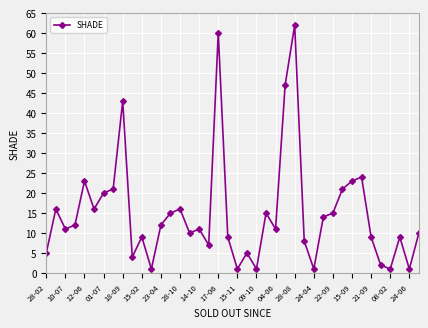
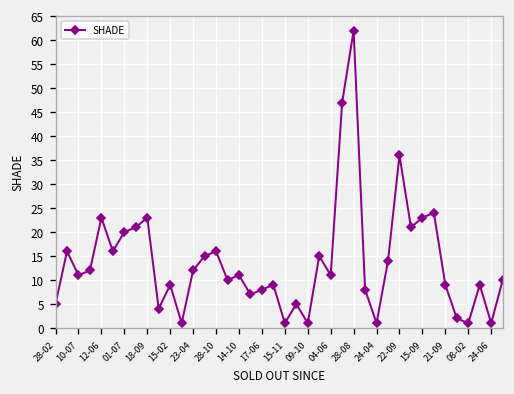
  {
    "28-02": 5,
    "10-07": 11,
    "12-06": 23,
    "01-07": 20,
-   "18-09": 43,
+   "18-09": 23,
    "15-02": 9,
    "23-04": 12,
    "28-10": 16,
    "14-10": 11,
-   "17-06": 60,
+   "17-06": 8,
    "15-11": 1,
    "09-10": 1,
    "04-06": 11,
    "28-08": 62,
    "24-04": 1,
-   "22-09": 15,
+   "22-09": 36,
    "15-09": 23,
    "21-09": 9,
    "08-02": 1,
    "24-06": 1
  }
